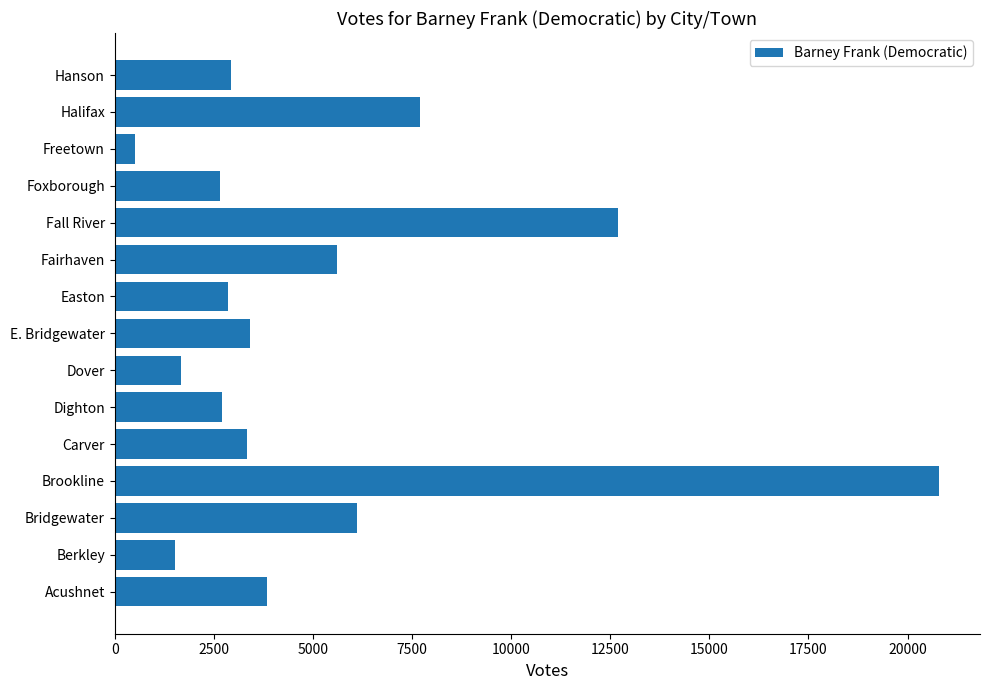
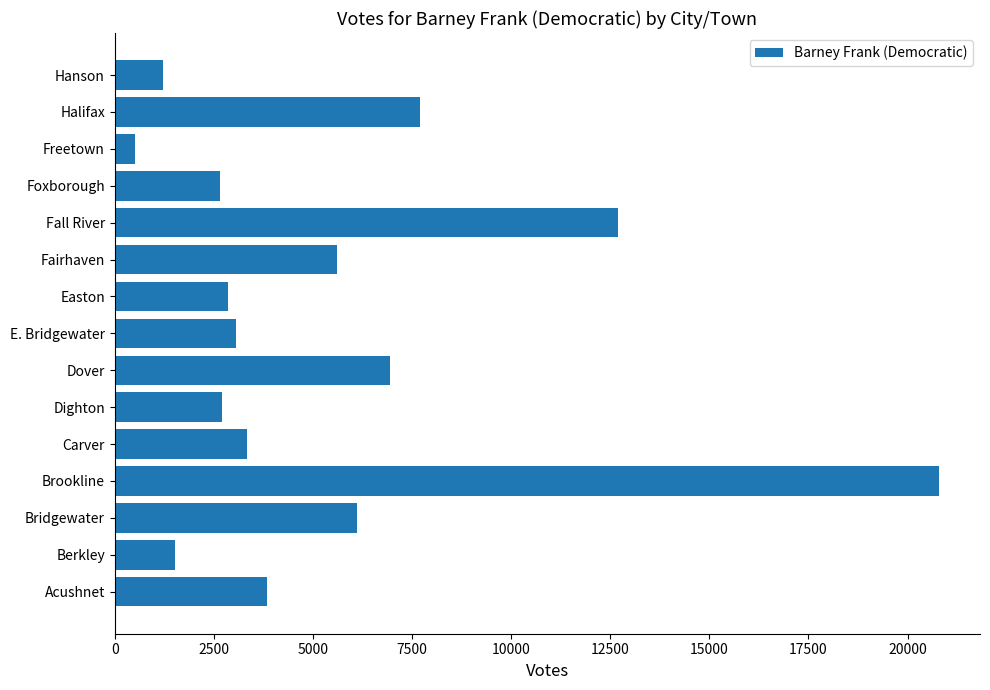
  {
-   "Hanson": 2900,
+   "Hanson": 1200,
    "Halifax": 7700,
    "Freetown": 500,
    "Foxborough": 2600,
    "Fall River": 12700,
    "Fairhaven": 5600,
    "Easton": 2900,
-   "E. Bridgewater": 3400,
-   "Dover": 1700,
+   "E. Bridgewater": 3100,
+   "Dover": 6900,
    "Dighton": 2700,
    "Carver": 3300,
    "Brookline": 20800,
    "Bridgewater": 6100,
    "Berkley": 1500,
    "Acushnet": 3800
  }
